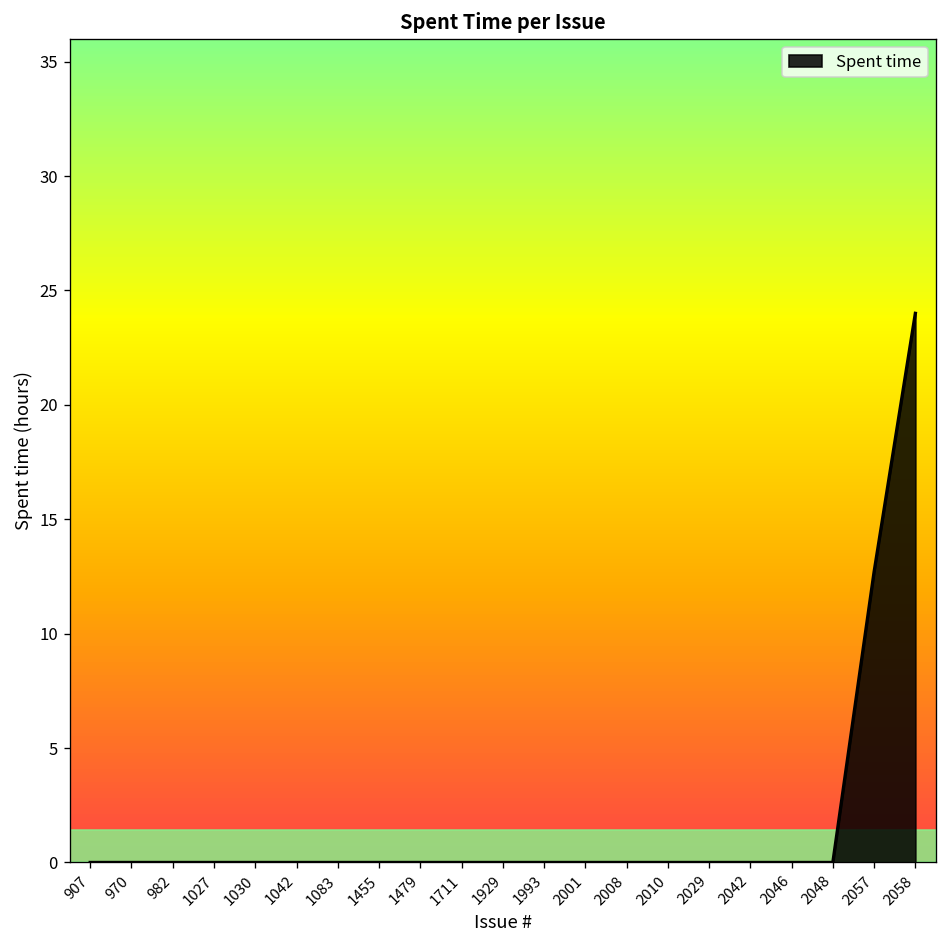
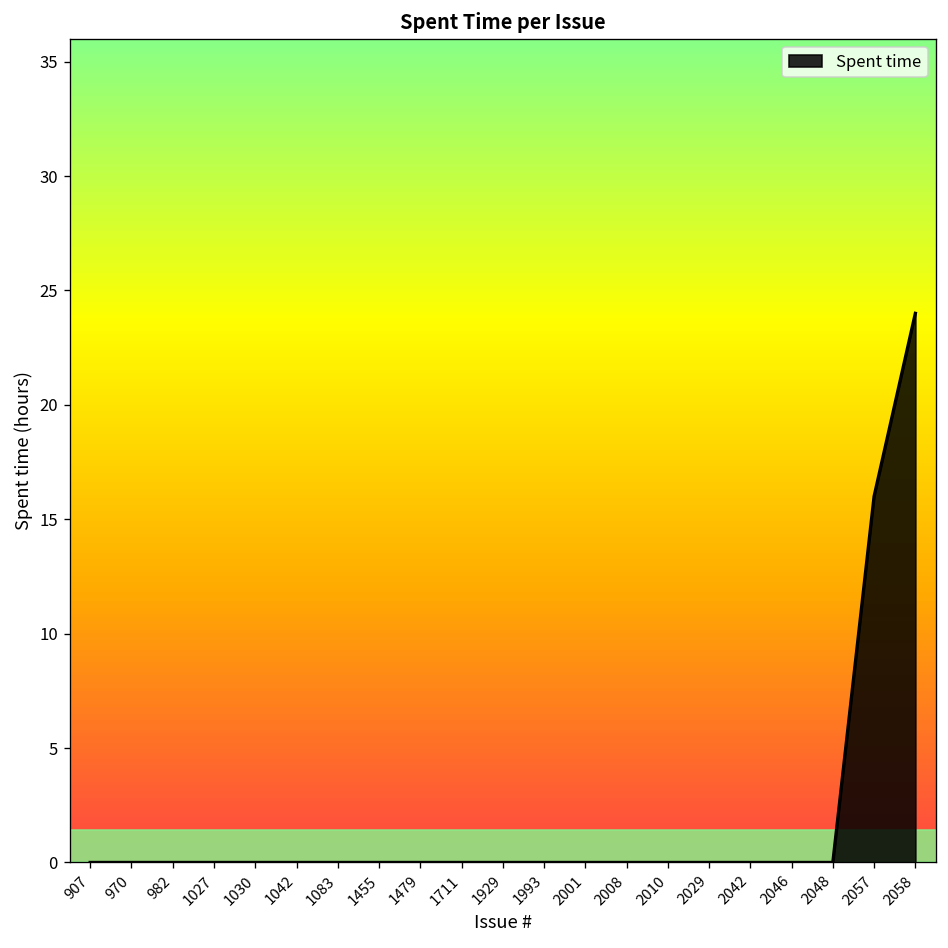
  {
-   "2057": 12.7,
+   "2057": 16.0,
    "2058": 24.0
  }
